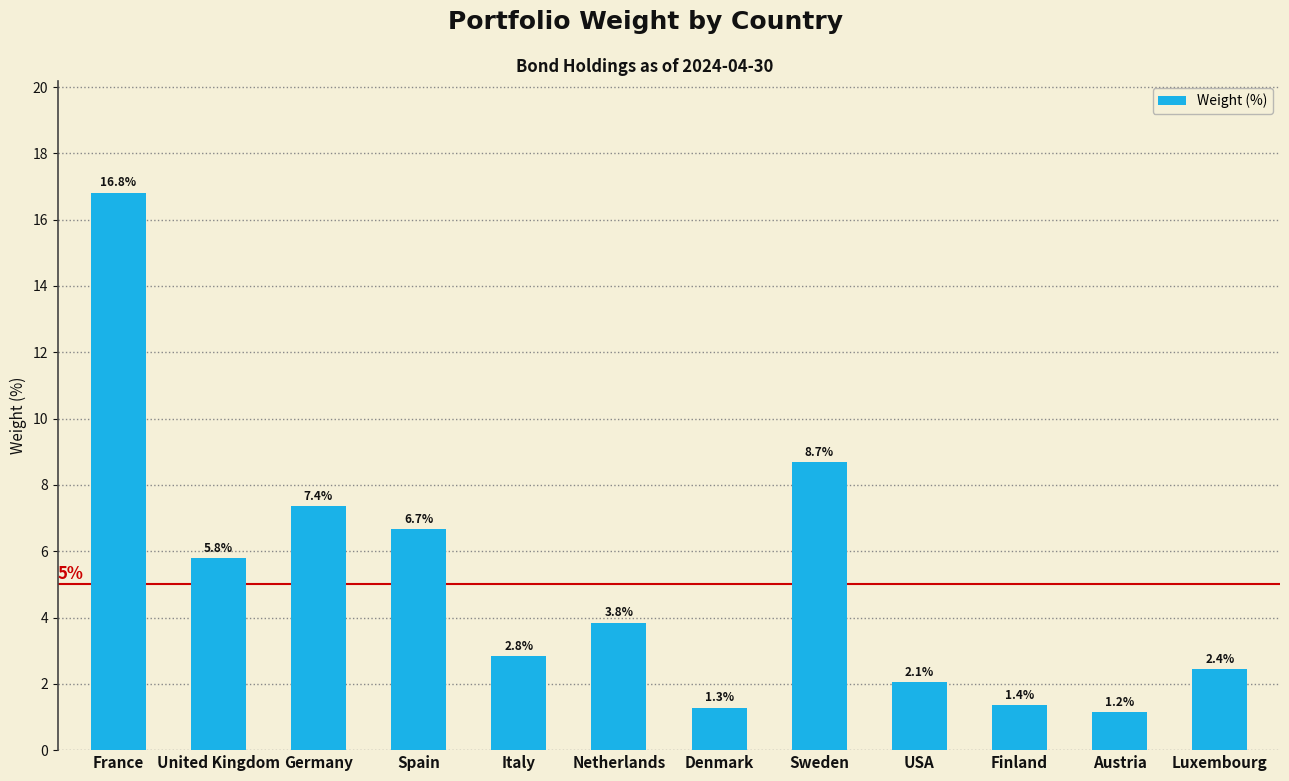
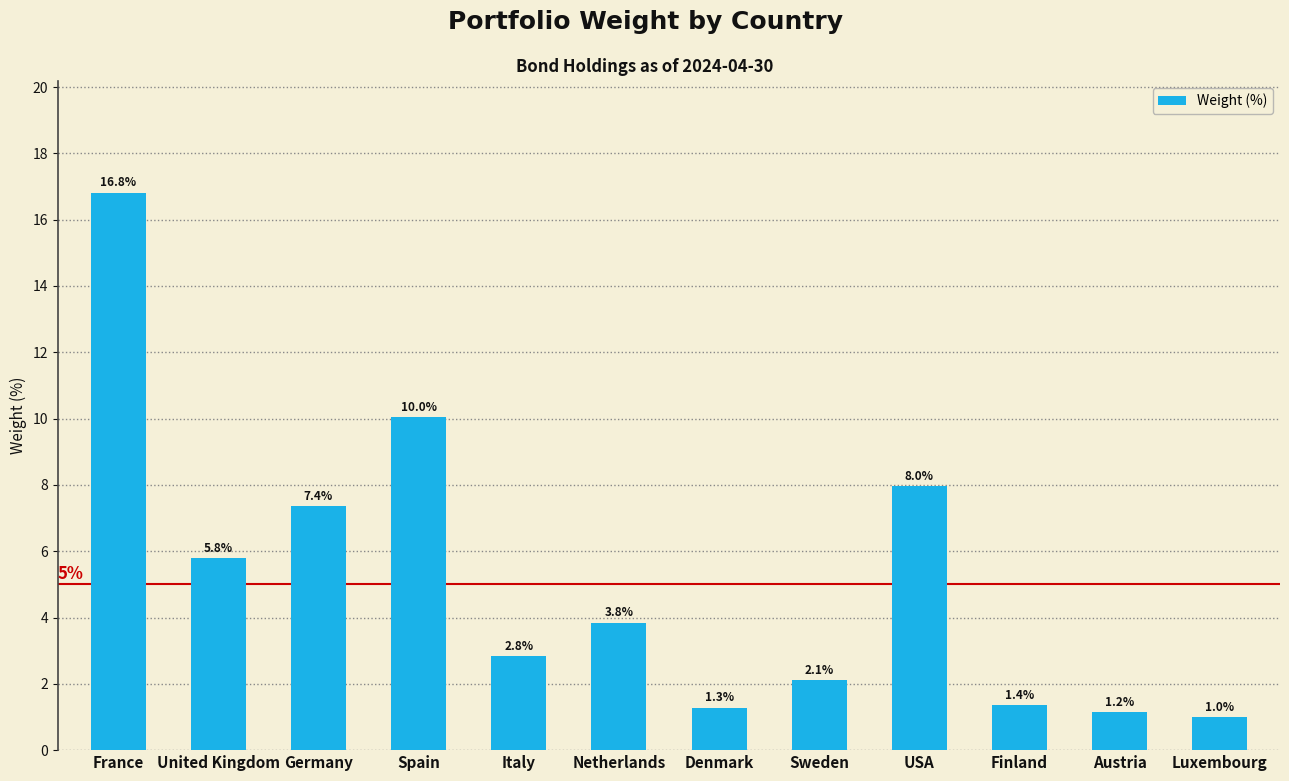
  {
    "France": "16.8%",
    "United Kingdom": "5.8%",
    "Germany": "7.4%",
-   "Spain": "6.7%",
+   "Spain": "10.0%",
    "Italy": "2.8%",
    "Netherlands": "3.8%",
    "Denmark": "1.3%",
-   "Sweden": "8.7%",
-   "USA": "2.1%",
+   "Sweden": "2.1%",
+   "USA": "8.0%",
    "Finland": "1.4%",
    "Austria": "1.2%",
-   "Luxembourg": "2.4%"
+   "Luxembourg": "1.0%"
  }
